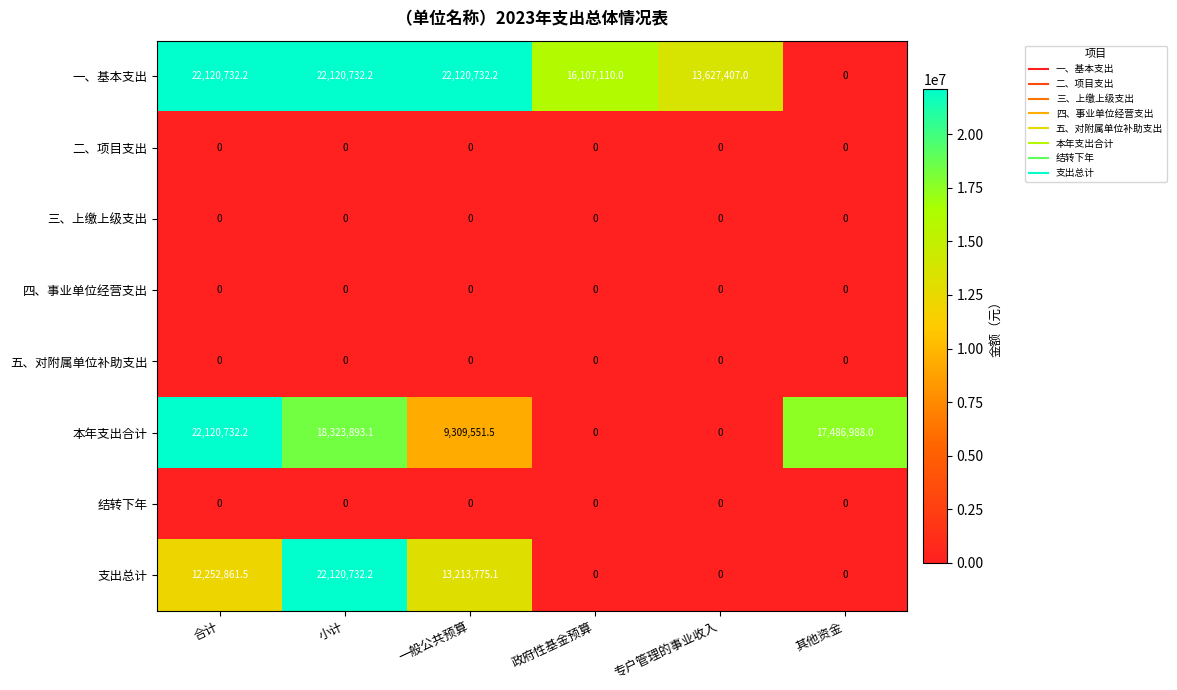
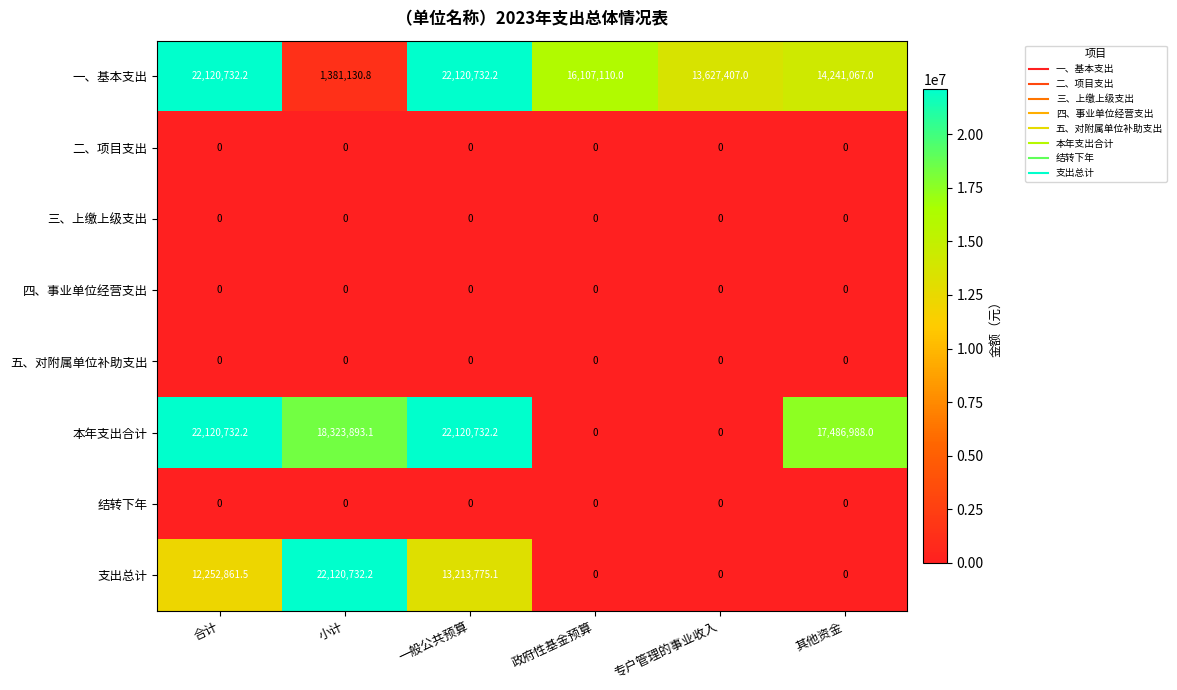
  {
    "一、基本支出": {
      "合计": "22,120,732.2",
-     "小计": "22,120,732.2",
+     "小计": "1,381,130.8",
      "一般公共预算": "22,120,732.2",
      "政府性基金预算": "16,107,110.0",
      "专户管理的事业收入": "13,627,407.0",
-     "其他资金": "0"
+     "其他资金": "14,241,067.0"
    },
    "二、项目支出": {
      "合计": "0",
      "小计": "0",
      "一般公共预算": "0",
      "政府性基金预算": "0",
      "专户管理的事业收入": "0",
      "其他资金": "0"
    },
    "三、上缴上级支出": {
      "合计": "0",
      "小计": "0",
      "一般公共预算": "0",
      "政府性基金预算": "0",
      "专户管理的事业收入": "0",
      "其他资金": "0"
    },
    "四、事业单位经营支出": {
      "合计": "0",
      "小计": "0",
      "一般公共预算": "0",
      "政府性基金预算": "0",
      "专户管理的事业收入": "0",
      "其他资金": "0"
    },
    "五、对附属单位补助支出": {
      "合计": "0",
      "小计": "0",
      "一般公共预算": "0",
      "政府性基金预算": "0",
      "专户管理的事业收入": "0",
      "其他资金": "0"
    },
    "本年支出合计": {
      "合计": "22,120,732.2",
      "小计": "18,323,893.1",
-     "一般公共预算": "9,309,551.5",
+     "一般公共预算": "22,120,732.2",
      "政府性基金预算": "0",
      "专户管理的事业收入": "0",
      "其他资金": "17,486,988.0"
    },
    "结转下年": {
      "合计": "0",
      "小计": "0",
      "一般公共预算": "0",
      "政府性基金预算": "0",
      "专户管理的事业收入": "0",
      "其他资金": "0"
    },
    "支出总计": {
      "合计": "12,252,861.5",
      "小计": "22,120,732.2",
      "一般公共预算": "13,213,775.1",
      "政府性基金预算": "0",
      "专户管理的事业收入": "0",
      "其他资金": "0"
    }
  }
